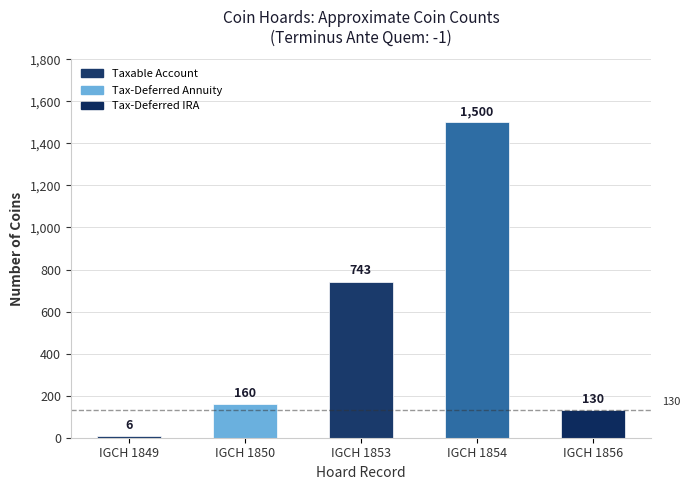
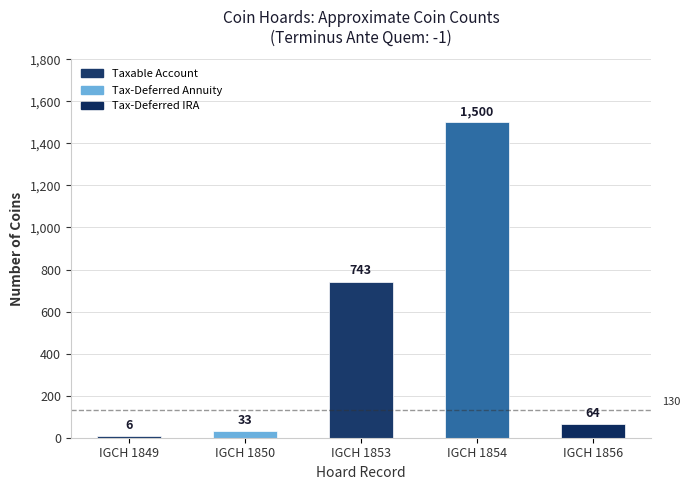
  {
    "IGCH 1849": "6",
-   "IGCH 1850": "160",
+   "IGCH 1850": "33",
    "IGCH 1853": "743",
    "IGCH 1854": "1,500",
-   "IGCH 1856": "130"
+   "IGCH 1856": "64"
  }
